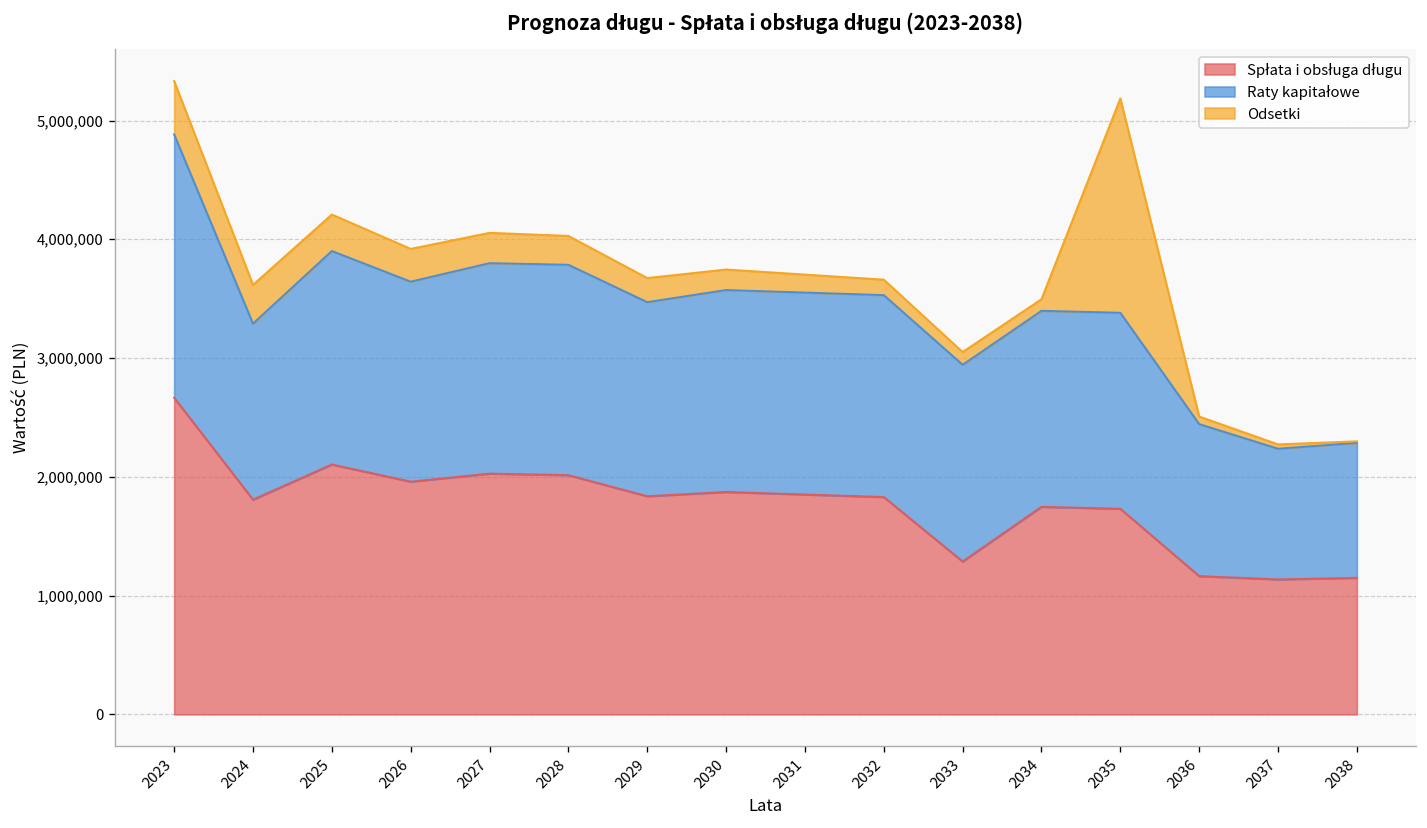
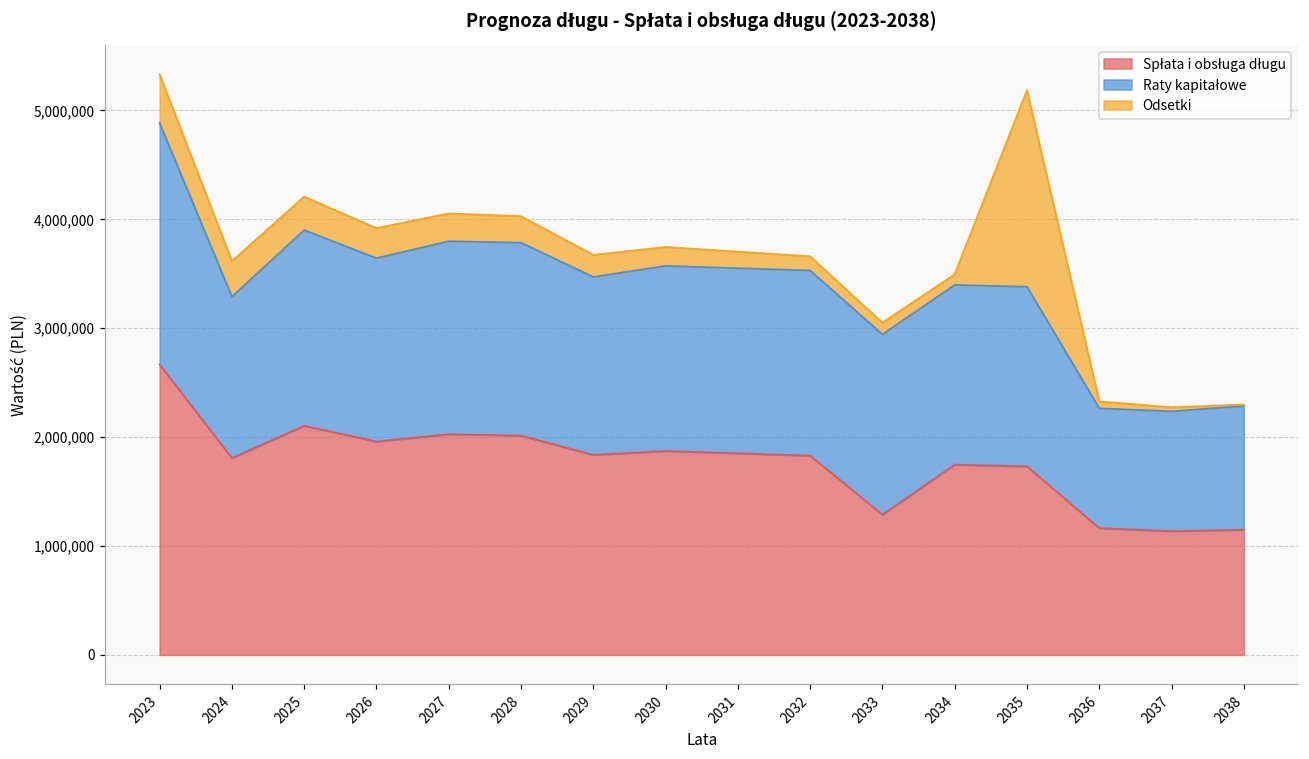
  {
    "Spłata i obsługa długu": {
      "2023": "2,700,000",
      "2024": "1,800,000",
      "2025": "2,100,000",
      "2026": "2,000,000",
      "2027": "2,000,000",
      "2028": "2,000,000",
      "2029": "1,800,000",
      "2030": "1,900,000",
      "2031": "1,900,000",
      "2032": "1,800,000",
      "2033": "1,300,000",
      "2034": "1,700,000",
      "2035": "1,700,000",
      "2036": "1,200,000",
      "2037": "1,100,000",
      "2038": "1,100,000"
    },
    "Raty kapitałowe": {
      "2023": "2,200,000",
      "2024": "1,500,000",
      "2025": "1,800,000",
      "2026": "1,700,000",
      "2027": "1,800,000",
      "2028": "1,800,000",
      "2029": "1,600,000",
      "2030": "1,700,000",
      "2031": "1,700,000",
      "2032": "1,700,000",
      "2033": "1,700,000",
      "2034": "1,700,000",
      "2035": "1,700,000",
-     "2036": "1,300,000",
+     "2036": "1,100,000",
      "2037": "1,100,000"
    },
    "Odsetki": {
      "2023": "400,000",
      "2024": "300,000",
      "2025": "300,000",
      "2026": "300,000",
      "2027": "300,000",
      "2028": "200,000",
      "2029": "200,000",
      "2030": "200,000",
      "2031": "200,000",
      "2032": "100,000",
      "2033": "100,000",
      "2034": "100,000",
      "2035": "1,800,000",
      "2036": "100,000",
      "2037": "0"
    }
  }
